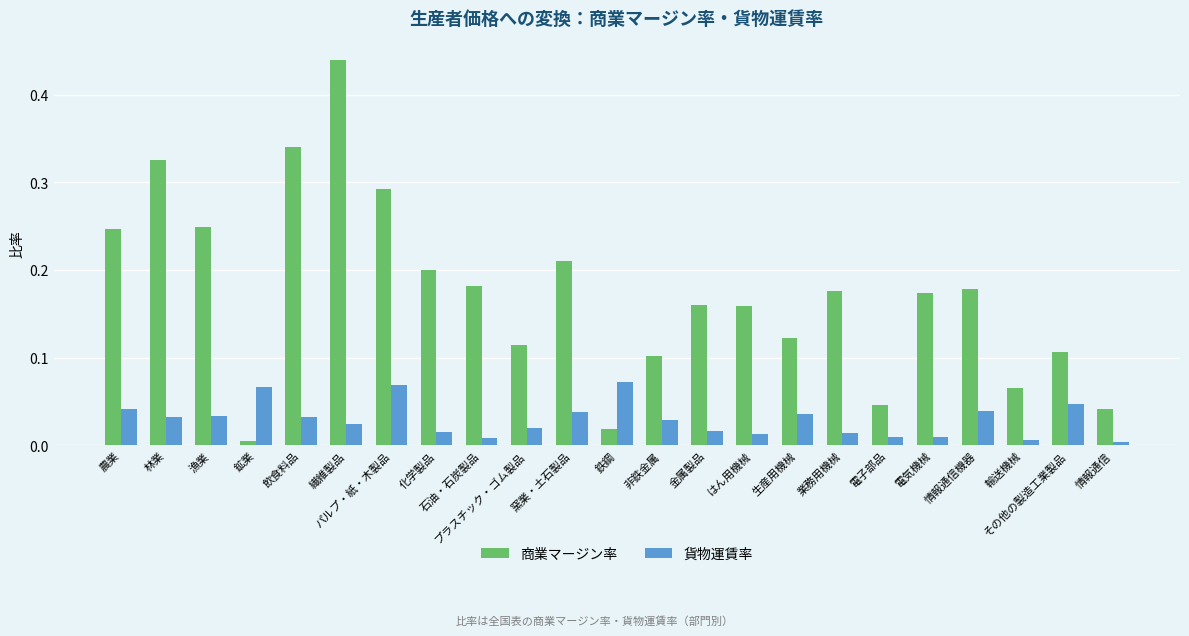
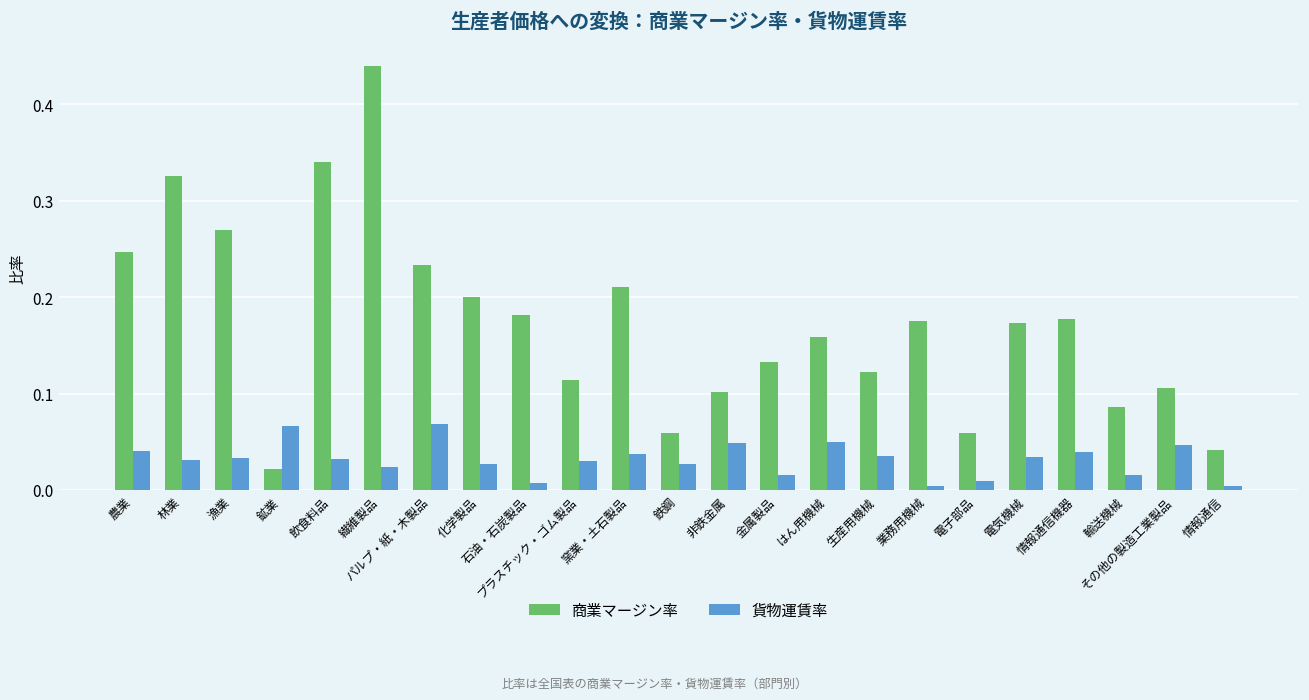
  {
    "商業マージン率": {
      "農業": 0.25,
      "林業": 0.33,
-     "漁業": 0.25,
-     "鉱業": 0.01,
+     "漁業": 0.27,
+     "鉱業": 0.02,
      "飲食料品": 0.34,
      "繊維製品": 0.44,
-     "パルプ・紙・木製品": 0.29,
+     "パルプ・紙・木製品": 0.23,
      "化学製品": 0.20,
      "石油・石炭製品": 0.18,
      "プラスチック・ゴム製品": 0.11,
      "窯業・土石製品": 0.21,
-     "鉄鋼": 0.02,
+     "鉄鋼": 0.06,
      "非鉄金属": 0.10,
-     "金属製品": 0.16,
+     "金属製品": 0.13,
      "はん用機械": 0.16,
      "生産用機械": 0.12,
      "業務用機械": 0.18,
-     "電子部品": 0.05,
+     "電子部品": 0.06,
      "電気機械": 0.17,
      "情報通信機器": 0.18,
-     "輸送機械": 0.07,
+     "輸送機械": 0.09,
      "その他の製造工業製品": 0.11,
      "情報通信": 0.04
    },
    "貨物運賃率": {
      "農業": 0.04,
      "林業": 0.03,
      "漁業": 0.03,
      "鉱業": 0.07,
      "飲食料品": 0.03,
      "繊維製品": 0.02,
      "パルプ・紙・木製品": 0.07,
-     "化学製品": 0.01,
+     "化学製品": 0.03,
      "石油・石炭製品": 0.01,
-     "プラスチック・ゴム製品": 0.02,
+     "プラスチック・ゴム製品": 0.03,
      "窯業・土石製品": 0.04,
-     "鉄鋼": 0.07,
-     "非鉄金属": 0.03,
+     "鉄鋼": 0.03,
+     "非鉄金属": 0.05,
      "金属製品": 0.02,
-     "はん用機械": 0.01,
+     "はん用機械": 0.05,
      "生産用機械": 0.04,
-     "業務用機械": 0.01,
+     "業務用機械": 0.00,
      "電子部品": 0.01,
-     "電気機械": 0.01,
+     "電気機械": 0.03,
      "情報通信機器": 0.04,
-     "輸送機械": 0.01,
+     "輸送機械": 0.02,
      "その他の製造工業製品": 0.05,
      "情報通信": 0.00
    }
  }
